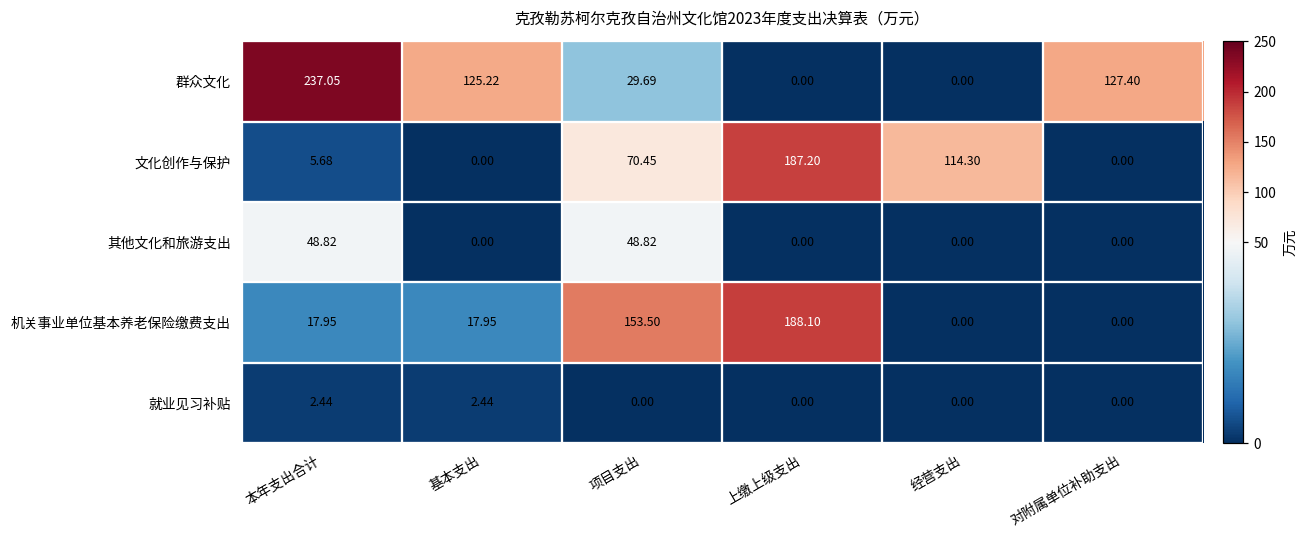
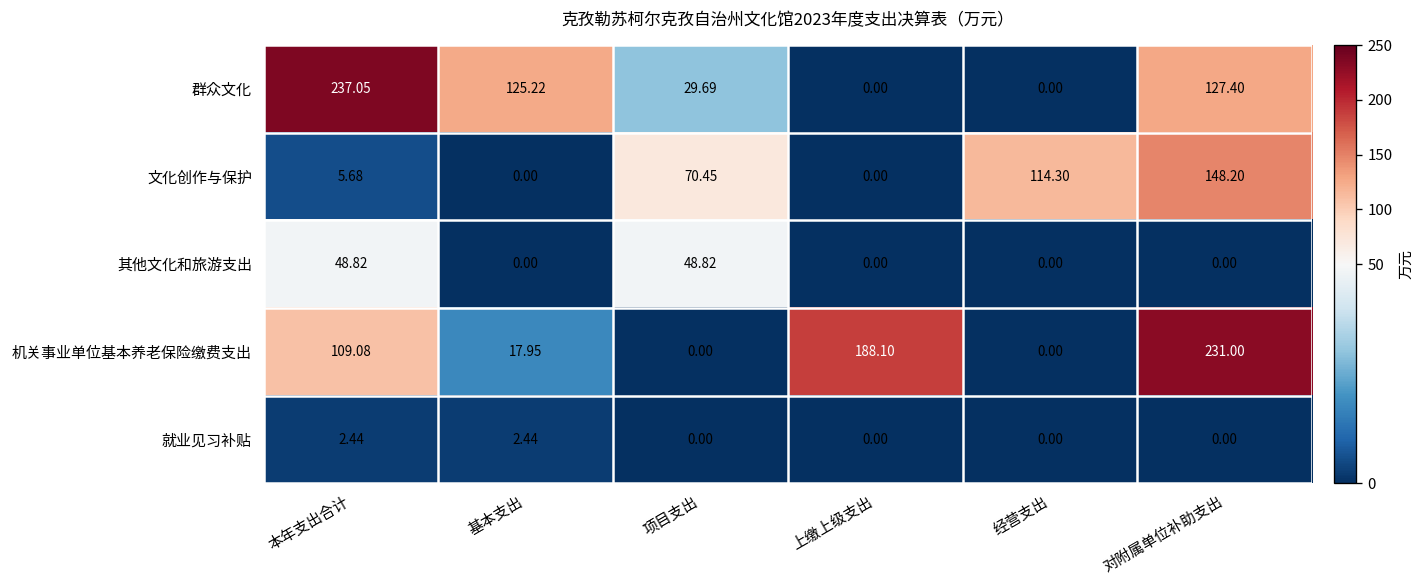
  {
    "群众文化": {
      "本年支出合计": 237.05,
      "基本支出": 125.22,
      "项目支出": 29.69,
      "上缴上级支出": 0.00,
      "经营支出": 0.00,
      "对附属单位补助支出": 127.40
    },
    "文化创作与保护": {
      "本年支出合计": 5.68,
      "基本支出": 0.00,
      "项目支出": 70.45,
-     "上缴上级支出": 187.20,
+     "上缴上级支出": 0.00,
      "经营支出": 114.30,
-     "对附属单位补助支出": 0.00
+     "对附属单位补助支出": 148.20
    },
    "其他文化和旅游支出": {
      "本年支出合计": 48.82,
      "基本支出": 0.00,
      "项目支出": 48.82,
      "上缴上级支出": 0.00,
      "经营支出": 0.00,
      "对附属单位补助支出": 0.00
    },
    "机关事业单位基本养老保险缴费支出": {
-     "本年支出合计": 17.95,
+     "本年支出合计": 109.08,
      "基本支出": 17.95,
-     "项目支出": 153.50,
+     "项目支出": 0.00,
      "上缴上级支出": 188.10,
      "经营支出": 0.00,
-     "对附属单位补助支出": 0.00
+     "对附属单位补助支出": 231.00
    },
    "就业见习补贴": {
      "本年支出合计": 2.44,
      "基本支出": 2.44,
      "项目支出": 0.00,
      "上缴上级支出": 0.00,
      "经营支出": 0.00,
      "对附属单位补助支出": 0.00
    }
  }
